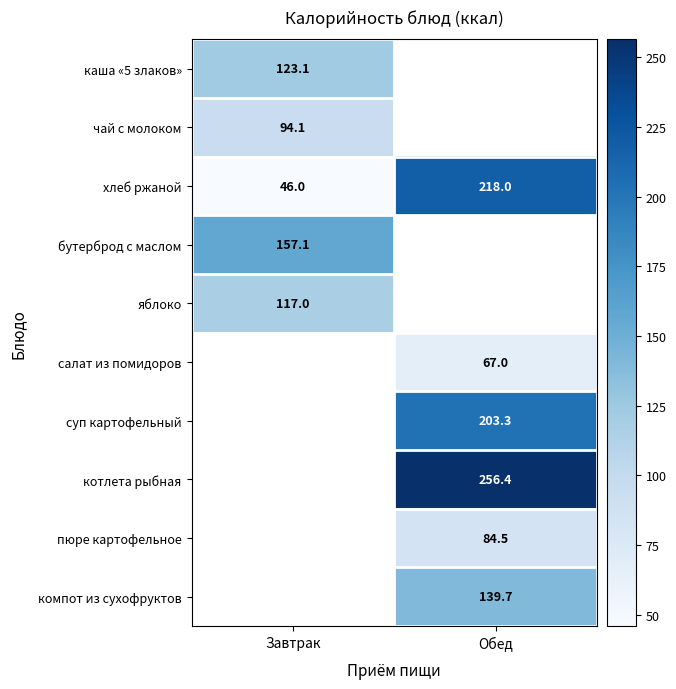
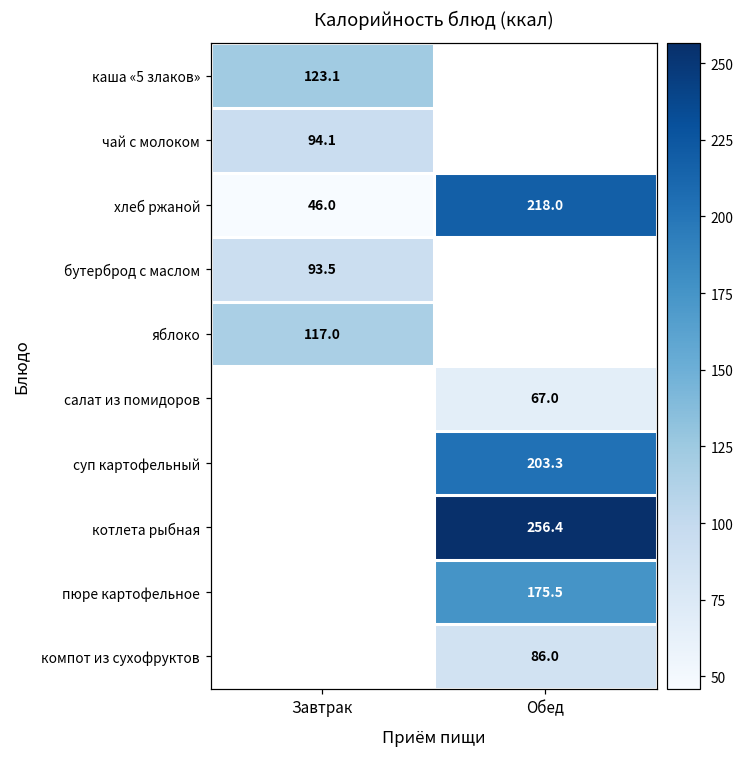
  {
    "каша «5 злаков»": {
      "Завтрак": 123.1
    },
    "чай с молоком": {
      "Завтрак": 94.1
    },
    "хлеб ржаной": {
      "Завтрак": 46.0,
      "Обед": 218.0
    },
    "бутерброд с маслом": {
-     "Завтрак": 157.1
+     "Завтрак": 93.5
    },
    "яблоко": {
      "Завтрак": 117.0
    },
    "салат из помидоров": {
      "Обед": 67.0
    },
    "суп картофельный": {
      "Обед": 203.3
    },
    "котлета рыбная": {
      "Обед": 256.4
    },
    "пюре картофельное": {
-     "Обед": 84.5
+     "Обед": 175.5
    },
    "компот из сухофруктов": {
-     "Обед": 139.7
+     "Обед": 86.0
    }
  }
